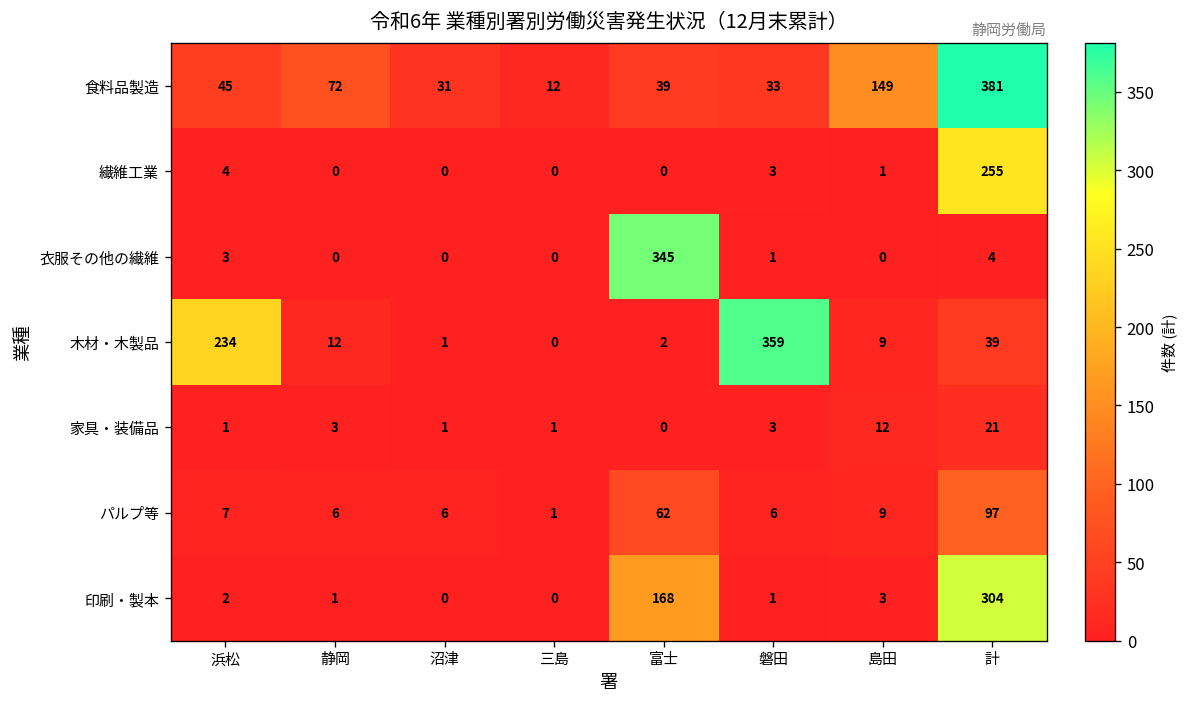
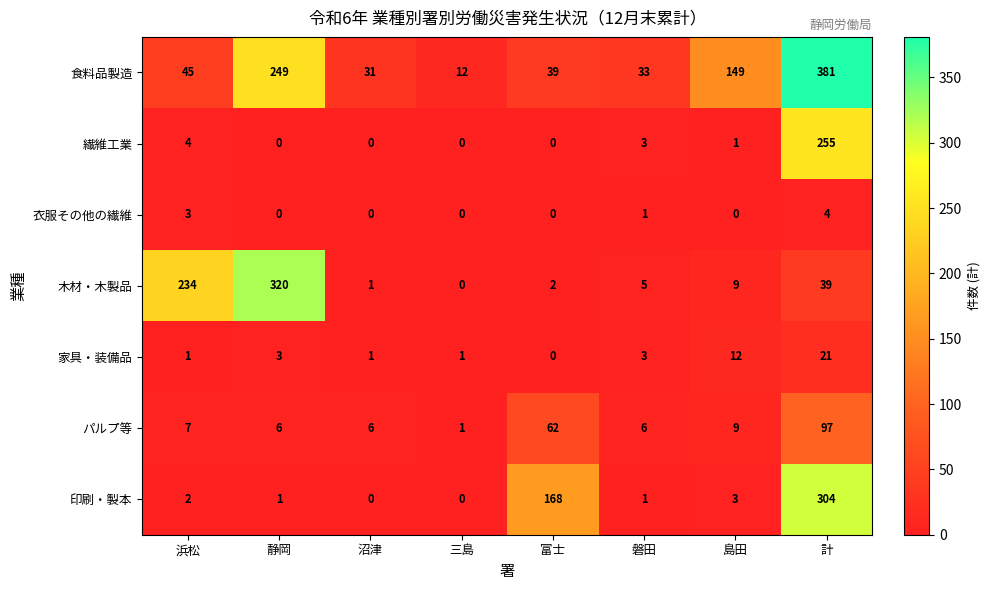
  {
    "食料品製造": {
      "浜松": 45,
-     "静岡": 72,
+     "静岡": 249,
      "沼津": 31,
      "三島": 12,
      "富士": 39,
      "磐田": 33,
      "島田": 149,
      "計": 381
    },
    "繊維工業": {
      "浜松": 4,
      "静岡": 0,
      "沼津": 0,
      "三島": 0,
      "富士": 0,
      "磐田": 3,
      "島田": 1,
      "計": 255
    },
    "衣服その他の繊維": {
      "浜松": 3,
      "静岡": 0,
      "沼津": 0,
      "三島": 0,
-     "富士": 345,
+     "富士": 0,
      "磐田": 1,
      "島田": 0,
      "計": 4
    },
    "木材・木製品": {
      "浜松": 234,
-     "静岡": 12,
+     "静岡": 320,
      "沼津": 1,
      "三島": 0,
      "富士": 2,
-     "磐田": 359,
+     "磐田": 5,
      "島田": 9,
      "計": 39
    },
    "家具・装備品": {
      "浜松": 1,
      "静岡": 3,
      "沼津": 1,
      "三島": 1,
      "富士": 0,
      "磐田": 3,
      "島田": 12,
      "計": 21
    },
    "パルプ等": {
      "浜松": 7,
      "静岡": 6,
      "沼津": 6,
      "三島": 1,
      "富士": 62,
      "磐田": 6,
      "島田": 9,
      "計": 97
    },
    "印刷・製本": {
      "浜松": 2,
      "静岡": 1,
      "沼津": 0,
      "三島": 0,
      "富士": 168,
      "磐田": 1,
      "島田": 3,
      "計": 304
    }
  }
